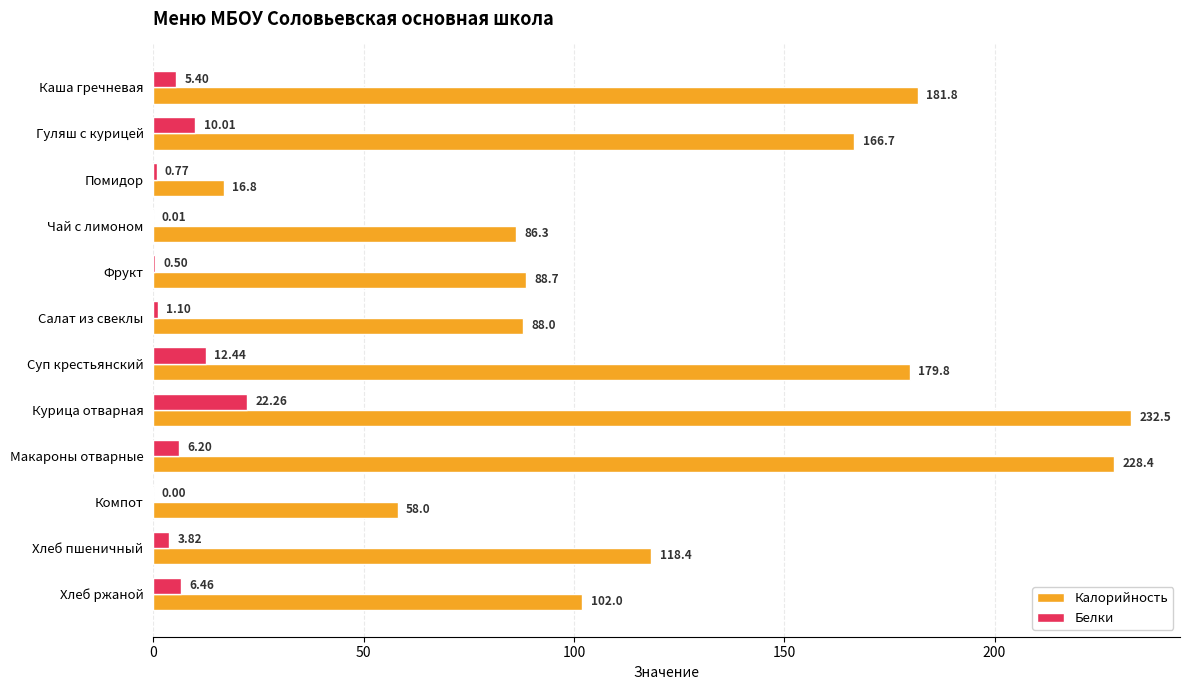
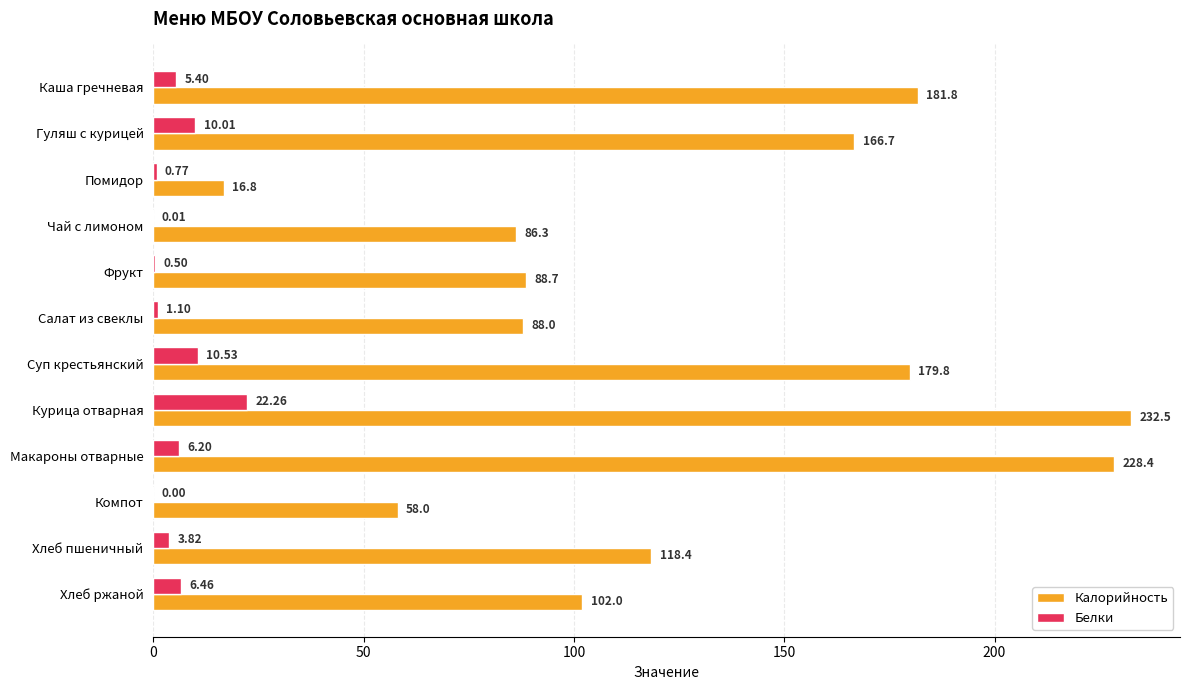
  {
    "Калорийность": {
      "Каша гречневая": 181.8,
      "Гуляш с курицей": 166.7,
      "Помидор": 16.8,
      "Чай с лимоном": 86.3,
      "Фрукт": 88.7,
      "Салат из свеклы": 88.0,
      "Суп крестьянский": 179.8,
      "Курица отварная": 232.5,
      "Макароны отварные": 228.4,
      "Компот": 58.0,
      "Хлеб пшеничный": 118.4,
      "Хлеб ржаной": 102.0
    },
    "Белки": {
      "Каша гречневая": 5.40,
      "Гуляш с курицей": 10.01,
      "Помидор": 0.77,
      "Чай с лимоном": 0.01,
      "Фрукт": 0.50,
      "Салат из свеклы": 1.10,
-     "Суп крестьянский": 12.44,
+     "Суп крестьянский": 10.53,
      "Курица отварная": 22.26,
      "Макароны отварные": 6.20,
      "Компот": 0.00,
      "Хлеб пшеничный": 3.82,
      "Хлеб ржаной": 6.46
    }
  }
